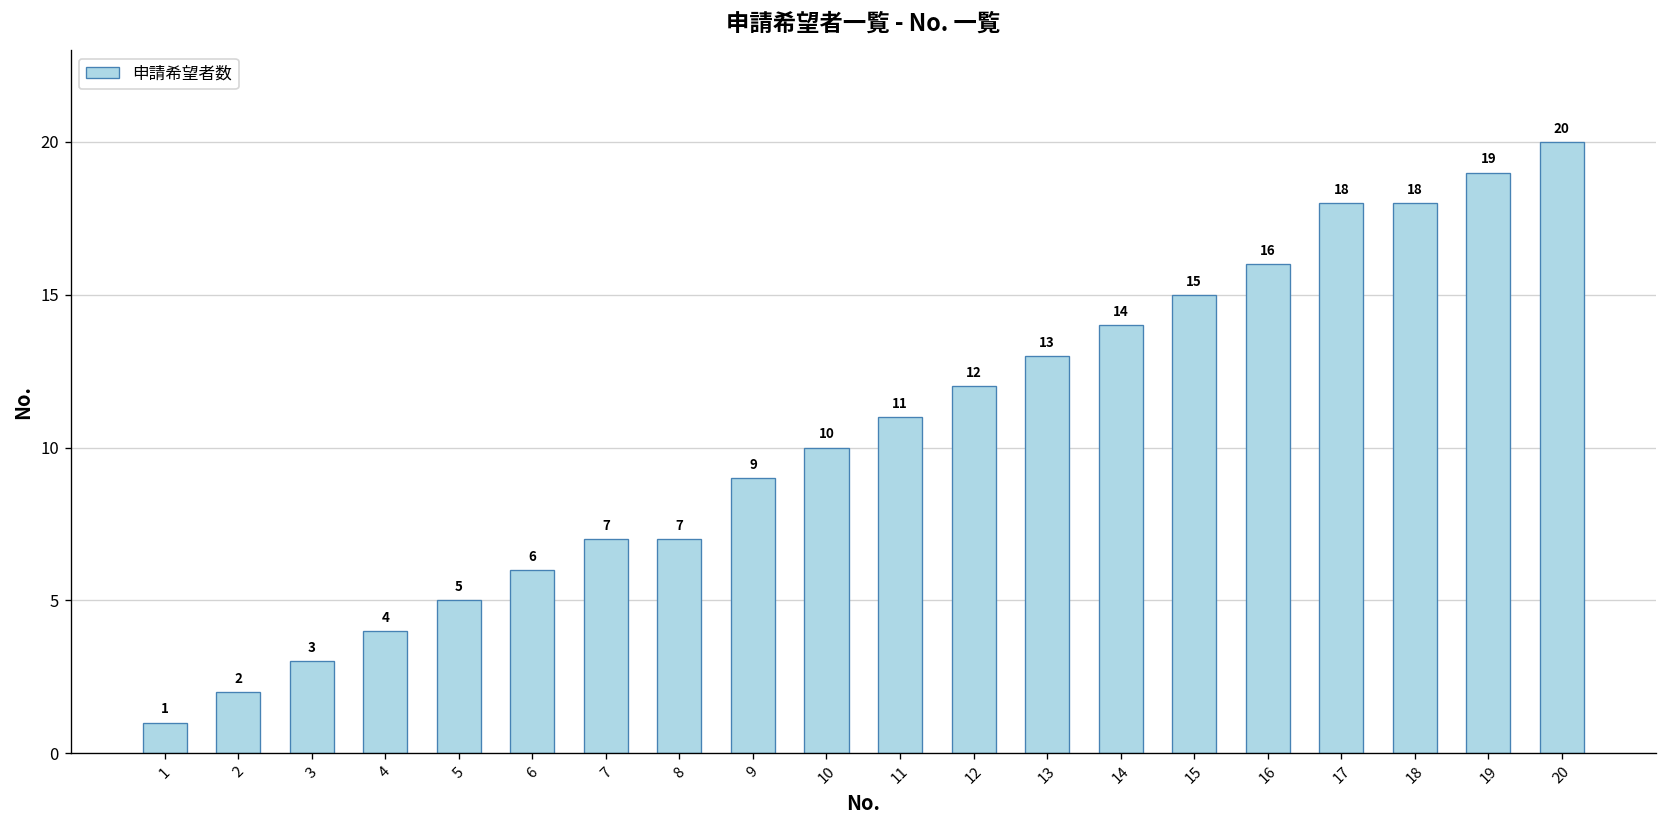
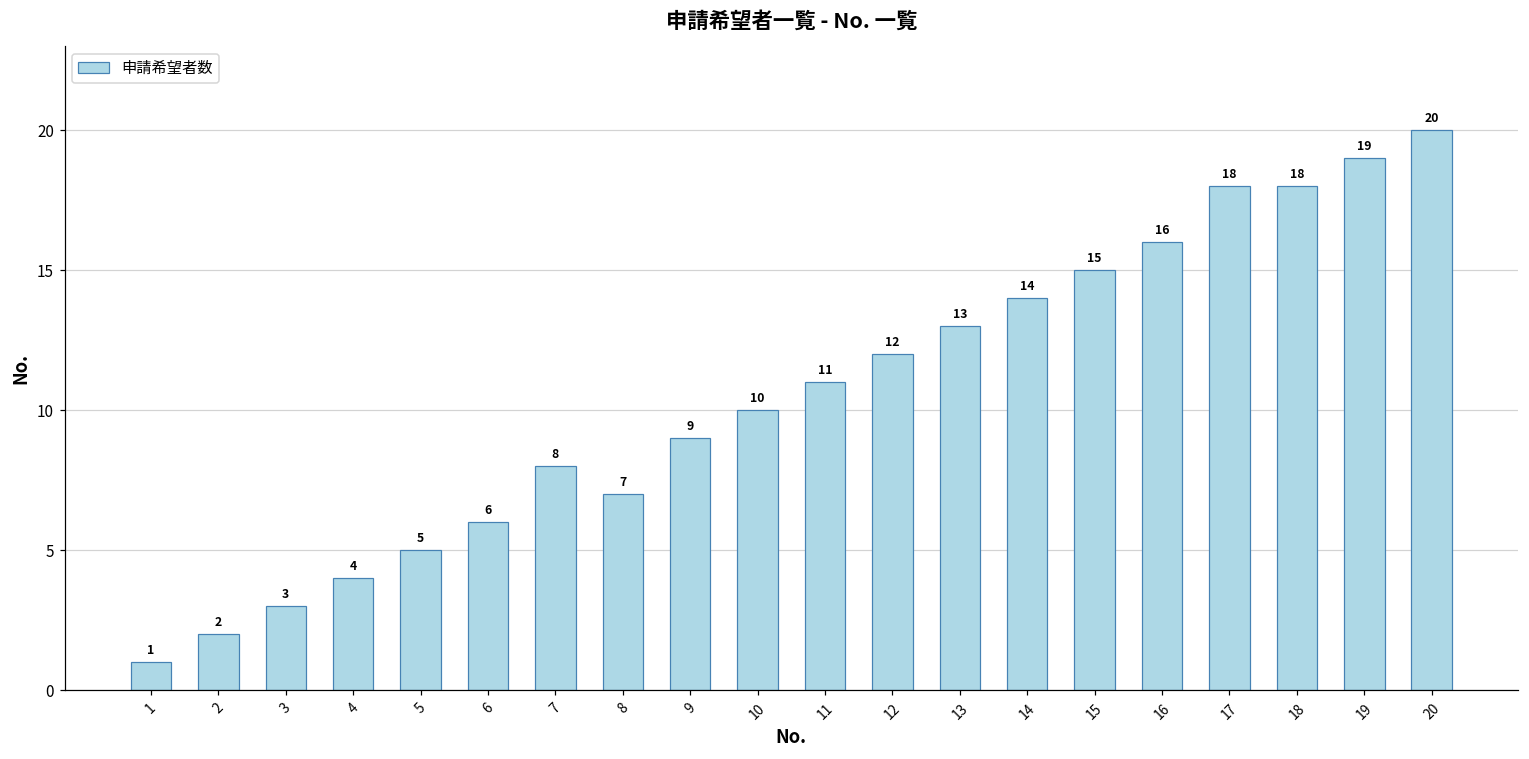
  {
    "1": 1,
    "2": 2,
    "3": 3,
    "4": 4,
    "5": 5,
    "6": 6,
-   "7": 7,
+   "7": 8,
    "8": 7,
    "9": 9,
    "10": 10,
    "11": 11,
    "12": 12,
    "13": 13,
    "14": 14,
    "15": 15,
    "16": 16,
    "17": 18,
    "18": 18,
    "19": 19,
    "20": 20
  }
